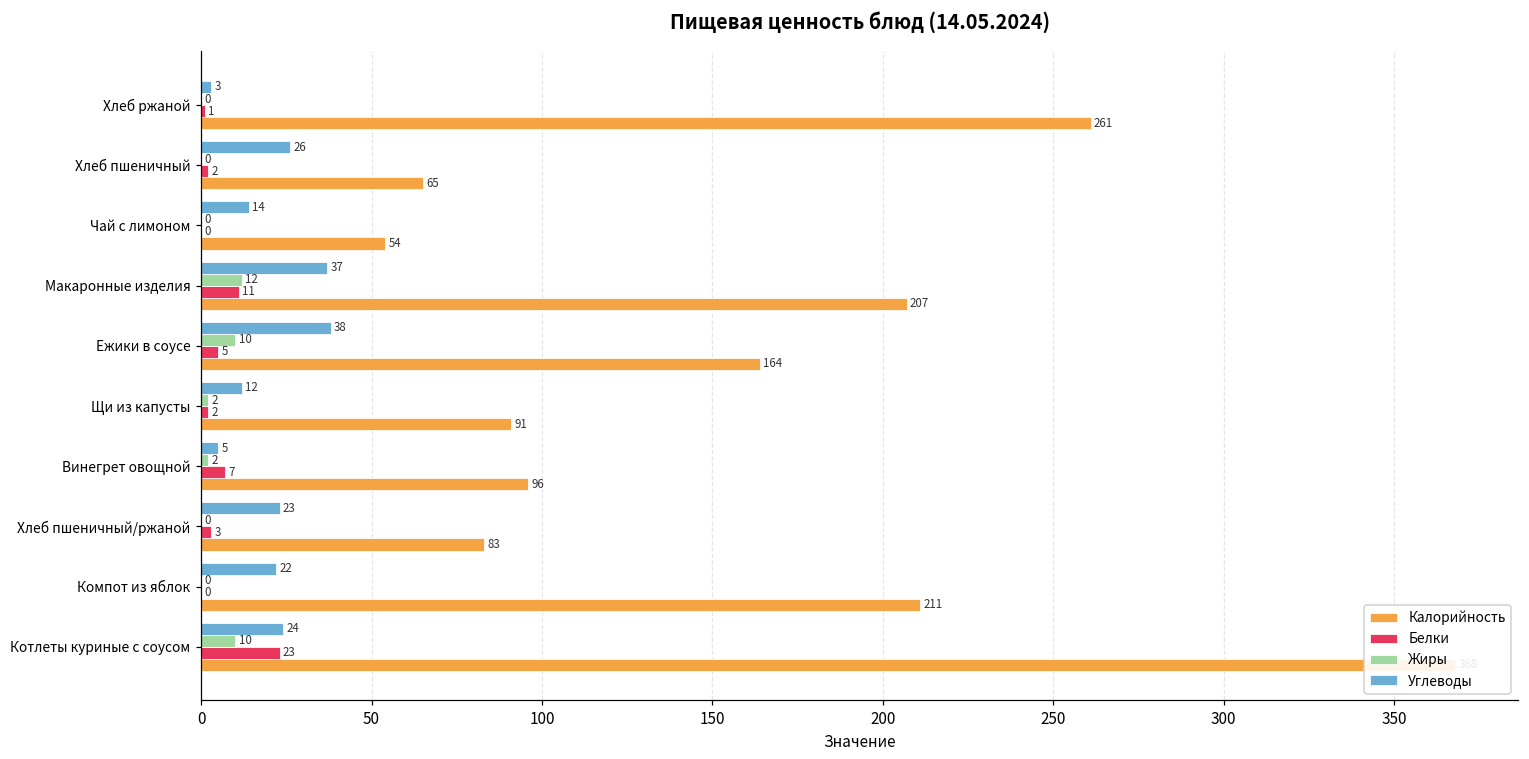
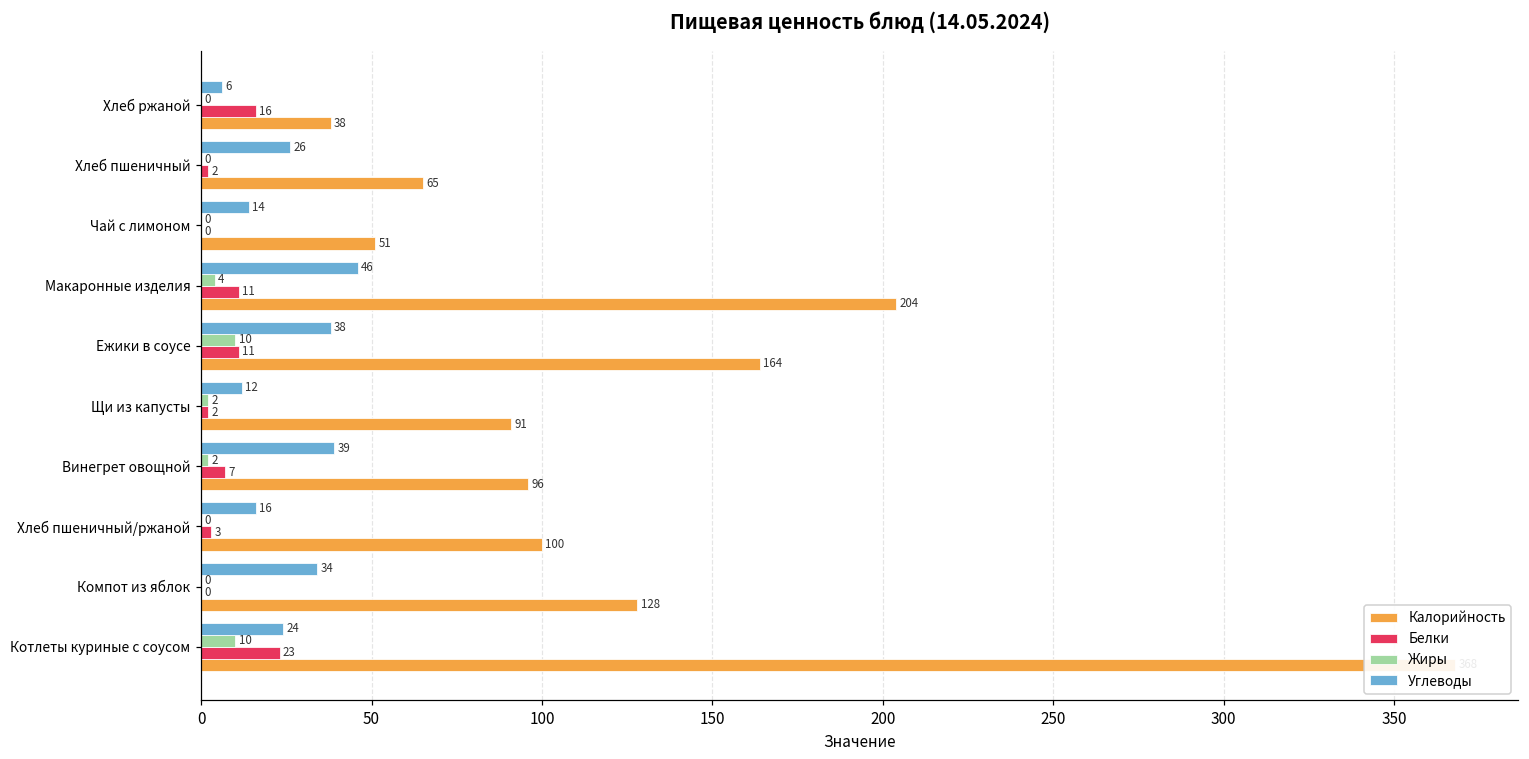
  {
    "Калорийность": {
-     "Хлеб ржаной": 261,
+     "Хлеб ржаной": 38,
      "Хлеб пшеничный": 65,
-     "Чай с лимоном": 54,
-     "Макаронные изделия": 207,
+     "Чай с лимоном": 51,
+     "Макаронные изделия": 204,
      "Ежики в соусе": 164,
      "Щи из капусты": 91,
      "Винегрет овощной": 96,
-     "Хлеб пшеничный/ржаной": 83,
-     "Компот из яблок": 211
+     "Хлеб пшеничный/ржаной": 100,
+     "Компот из яблок": 128
    },
    "Белки": {
-     "Хлеб ржаной": 1,
+     "Хлеб ржаной": 16,
      "Хлеб пшеничный": 2,
      "Чай с лимоном": 0,
      "Макаронные изделия": 11,
-     "Ежики в соусе": 5,
+     "Ежики в соусе": 11,
      "Щи из капусты": 2,
      "Винегрет овощной": 7,
      "Хлеб пшеничный/ржаной": 3,
      "Компот из яблок": 0,
      "Котлеты куриные с соусом": 23
    },
    "Жиры": {
      "Хлеб ржаной": 0,
      "Хлеб пшеничный": 0,
      "Чай с лимоном": 0,
-     "Макаронные изделия": 12,
+     "Макаронные изделия": 4,
      "Ежики в соусе": 10,
      "Щи из капусты": 2,
      "Винегрет овощной": 2,
      "Хлеб пшеничный/ржаной": 0,
      "Компот из яблок": 0,
      "Котлеты куриные с соусом": 10
    },
    "Углеводы": {
-     "Хлеб ржаной": 3,
+     "Хлеб ржаной": 6,
      "Хлеб пшеничный": 26,
      "Чай с лимоном": 14,
-     "Макаронные изделия": 37,
+     "Макаронные изделия": 46,
      "Ежики в соусе": 38,
      "Щи из капусты": 12,
-     "Винегрет овощной": 5,
-     "Хлеб пшеничный/ржаной": 23,
-     "Компот из яблок": 22,
+     "Винегрет овощной": 39,
+     "Хлеб пшеничный/ржаной": 16,
+     "Компот из яблок": 34,
      "Котлеты куриные с соусом": 24
    }
  }
